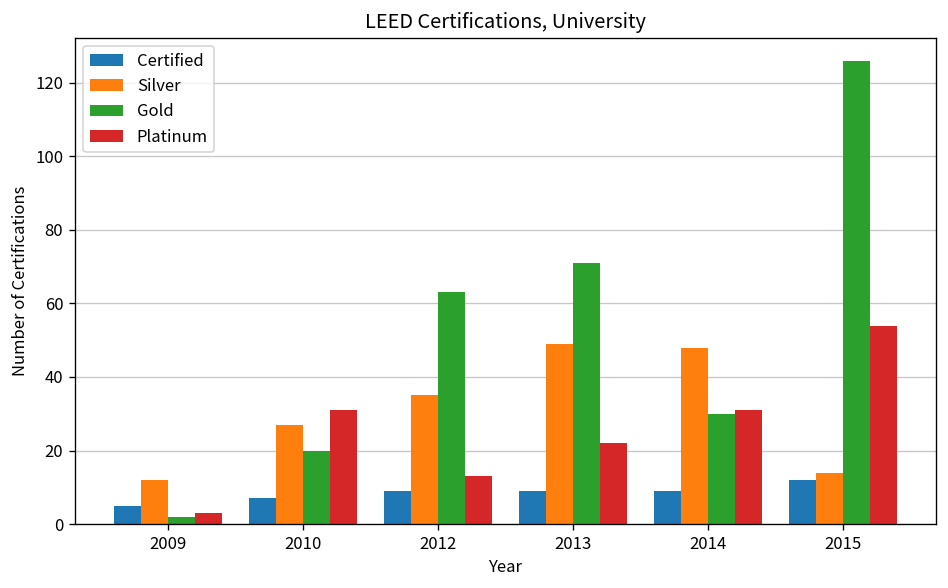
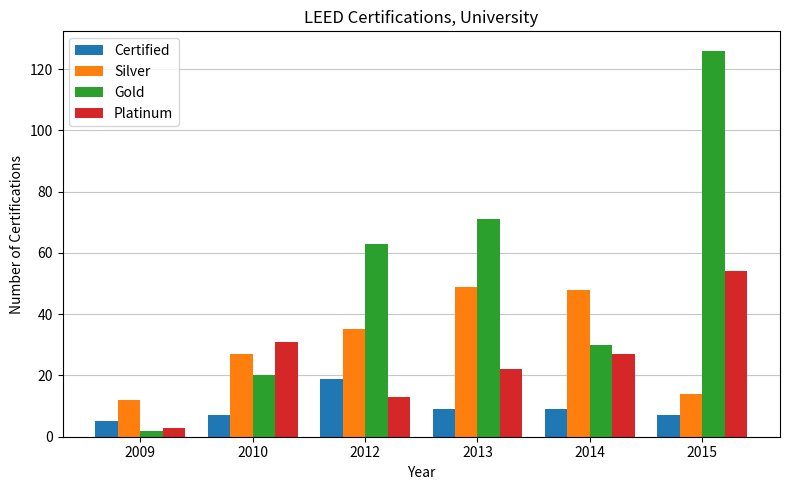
  {
    "Certified": {
      "2009": 5,
      "2010": 7,
-     "2012": 9,
+     "2012": 19,
      "2013": 9,
      "2014": 9,
-     "2015": 12
+     "2015": 7
    },
    "Silver": {
      "2009": 12,
      "2010": 27,
      "2012": 35,
      "2013": 49,
      "2014": 48,
      "2015": 14
    },
    "Gold": {
      "2009": 2,
      "2010": 20,
      "2012": 63,
      "2013": 71,
      "2014": 30,
      "2015": 126
    },
    "Platinum": {
      "2009": 3,
      "2010": 31,
      "2012": 13,
      "2013": 22,
-     "2014": 31,
+     "2014": 27,
      "2015": 54
    }
  }
